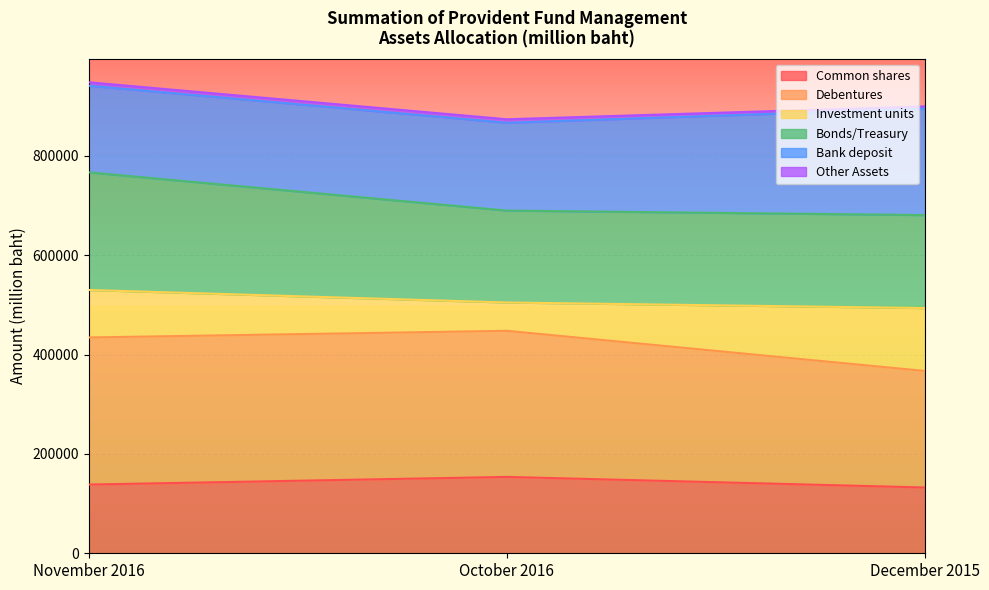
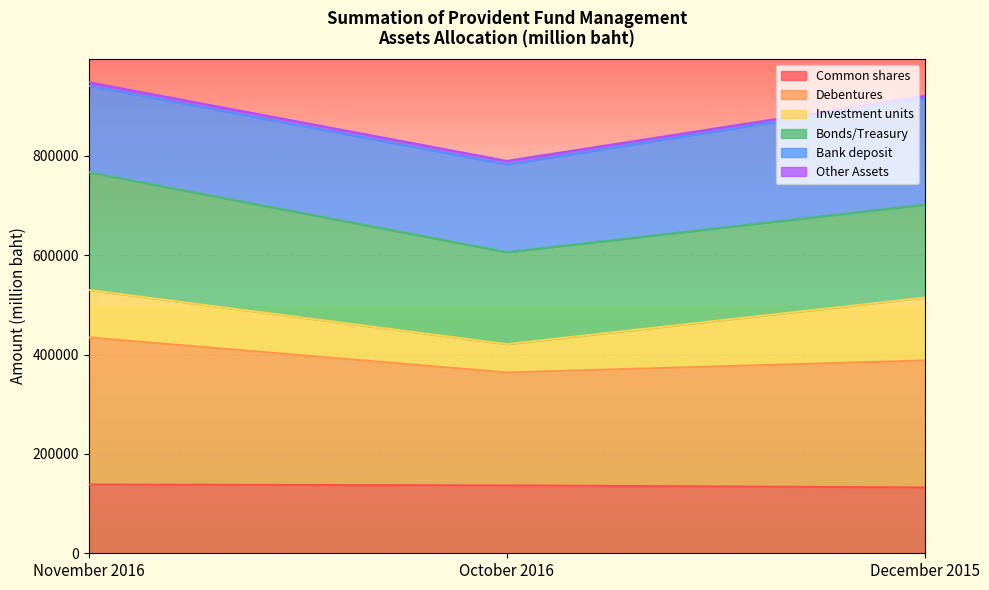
  {
    "Common shares": {
      "November 2016": 140000,
-     "October 2016": 150000,
+     "October 2016": 140000,
      "December 2015": 130000
    },
    "Debentures": {
      "November 2016": 300000,
-     "October 2016": 290000,
-     "December 2015": 230000
+     "October 2016": 230000,
+     "December 2015": 260000
    },
    "Investment units": {
      "November 2016": 100000,
      "October 2016": 60000,
      "December 2015": 130000
    },
    "Bonds/Treasury": {
      "November 2016": 240000,
      "October 2016": 180000,
      "December 2015": 190000
    },
    "Bank deposit": {
      "November 2016": 170000,
      "October 2016": 180000
    },
    "Other Assets": {
      "November 2016": 10000,
      "October 2016": 10000
    }
  }
